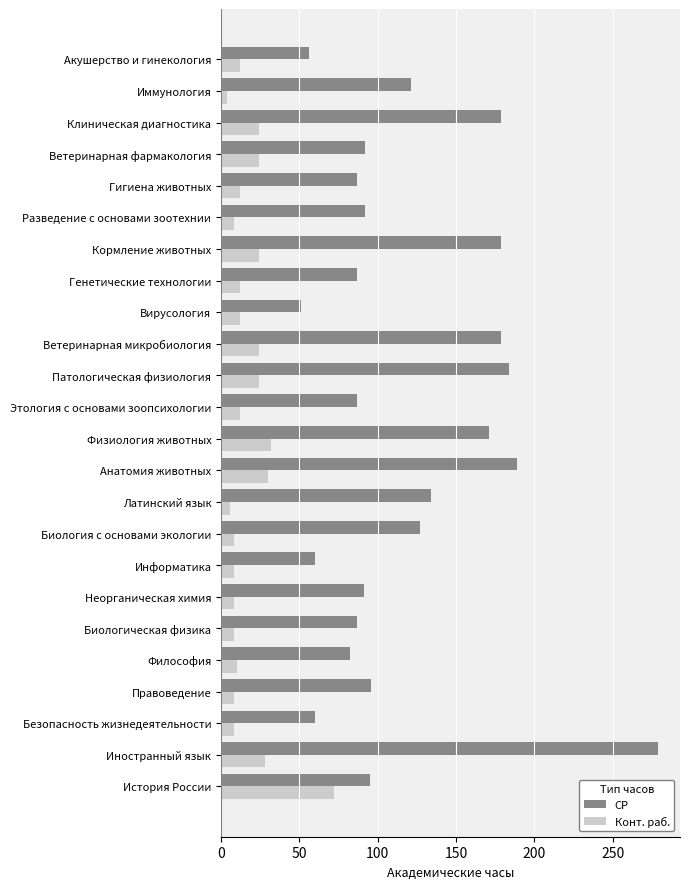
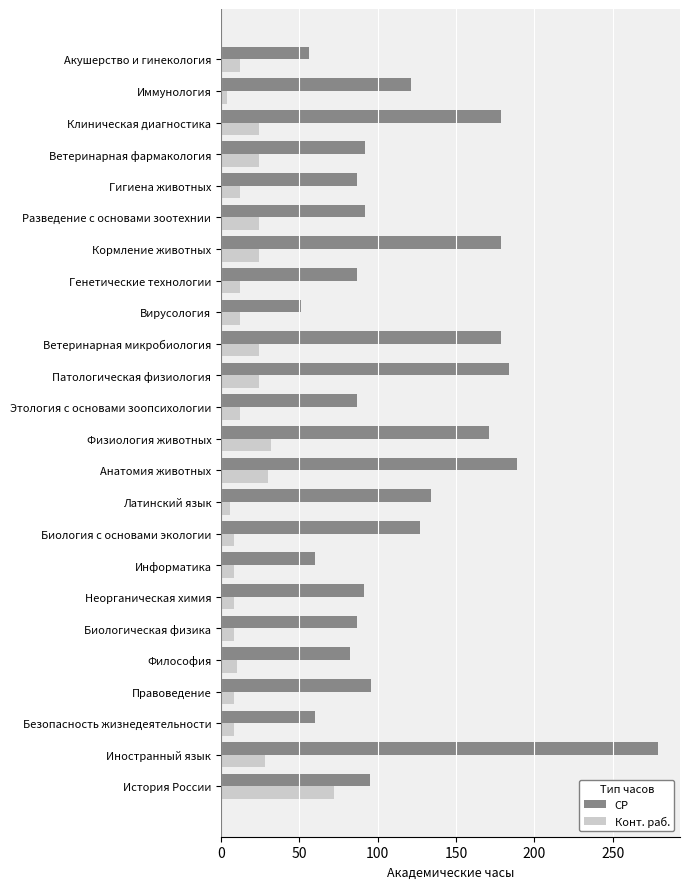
  {
    "СР": {
      "Акушерство и гинекология": 56,
      "Иммунология": 121,
      "Клиническая диагностика": 179,
      "Ветеринарная фармакология": 92,
      "Гигиена животных": 87,
      "Разведение с основами зоотехнии": 92,
      "Кормление животных": 179,
      "Генетические технологии": 87,
      "Вирусология": 51,
      "Ветеринарная микробиология": 179,
      "Патологическая физиология": 184,
      "Этология с основами зоопсихологии": 87,
      "Физиология животных": 171,
      "Анатомия животных": 189,
      "Латинский язык": 134,
      "Биология с основами экологии": 127,
      "Информатика": 60,
      "Неорганическая химия": 91,
      "Биологическая физика": 87,
      "Философия": 82,
      "Правоведение": 96,
      "Безопасность жизнедеятельности": 60,
      "Иностранный язык": 279,
      "История России": 95
    },
    "Конт. раб.": {
      "Акушерство и гинекология": 12,
      "Иммунология": 4,
      "Клиническая диагностика": 24,
      "Ветеринарная фармакология": 24,
      "Гигиена животных": 12,
-     "Разведение с основами зоотехнии": 8,
+     "Разведение с основами зоотехнии": 24,
      "Кормление животных": 24,
      "Генетические технологии": 12,
      "Вирусология": 12,
      "Ветеринарная микробиология": 24,
      "Патологическая физиология": 24,
      "Этология с основами зоопсихологии": 12,
      "Физиология животных": 32,
      "Анатомия животных": 30,
      "Латинский язык": 6,
      "Биология с основами экологии": 8,
      "Информатика": 8,
      "Неорганическая химия": 8,
      "Биологическая физика": 8,
      "Философия": 10,
      "Правоведение": 8,
      "Безопасность жизнедеятельности": 8,
      "Иностранный язык": 28,
      "История России": 72
    }
  }
